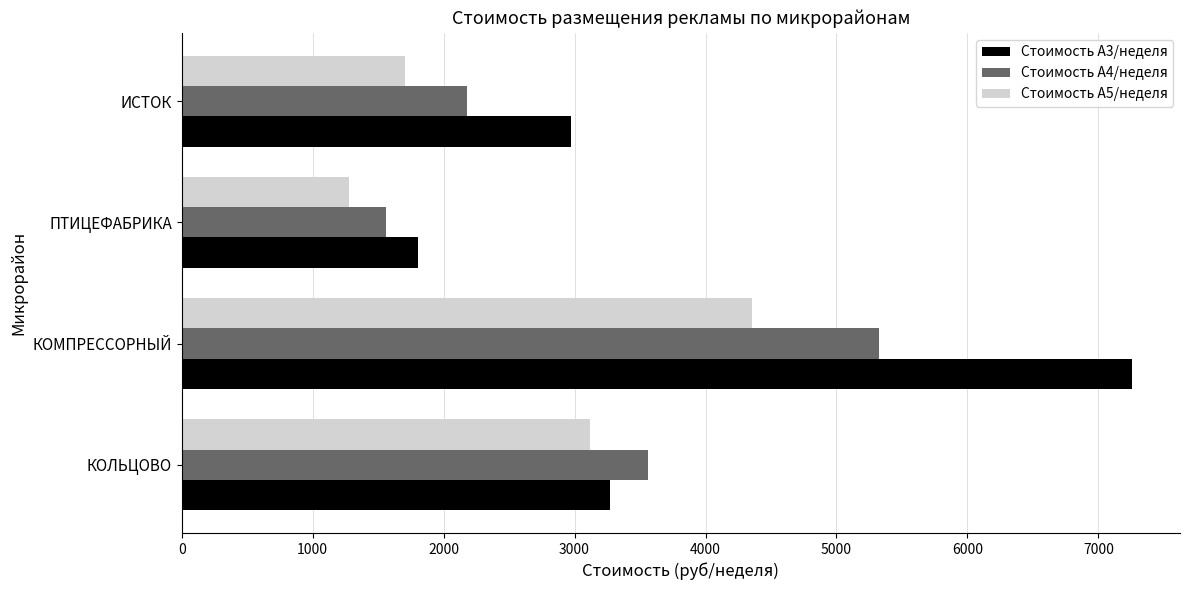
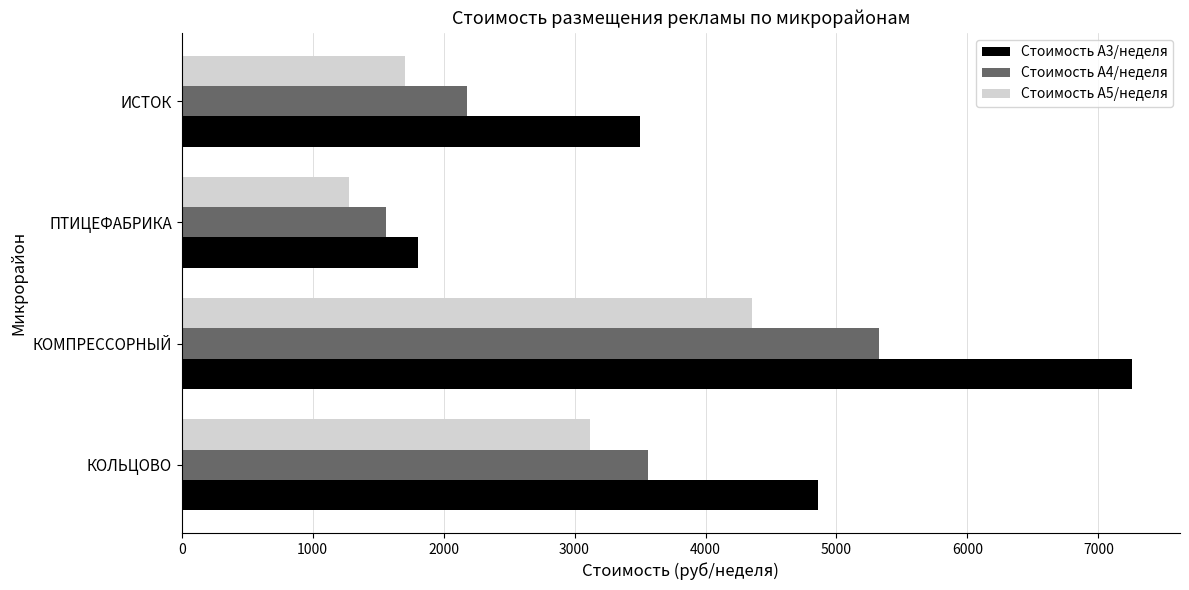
  {
    "Стоимость А3/неделя": {
-     "ИСТОК": 2970,
+     "ИСТОК": 3500,
      "ПТИЦЕФАБРИКА": 1810,
      "КОМПРЕССОРНЫЙ": 7260,
-     "КОЛЬЦОВО": 3270
+     "КОЛЬЦОВО": 4860
    },
    "Стоимость А4/неделя": {
      "ИСТОК": 2180,
      "ПТИЦЕФАБРИКА": 1560,
      "КОМПРЕССОРНЫЙ": 5320,
      "КОЛЬЦОВО": 3560
    },
    "Стоимость А5/неделя": {
      "ИСТОК": 1710,
      "ПТИЦЕФАБРИКА": 1280,
      "КОМПРЕССОРНЫЙ": 4360,
      "КОЛЬЦОВО": 3120
    }
  }
